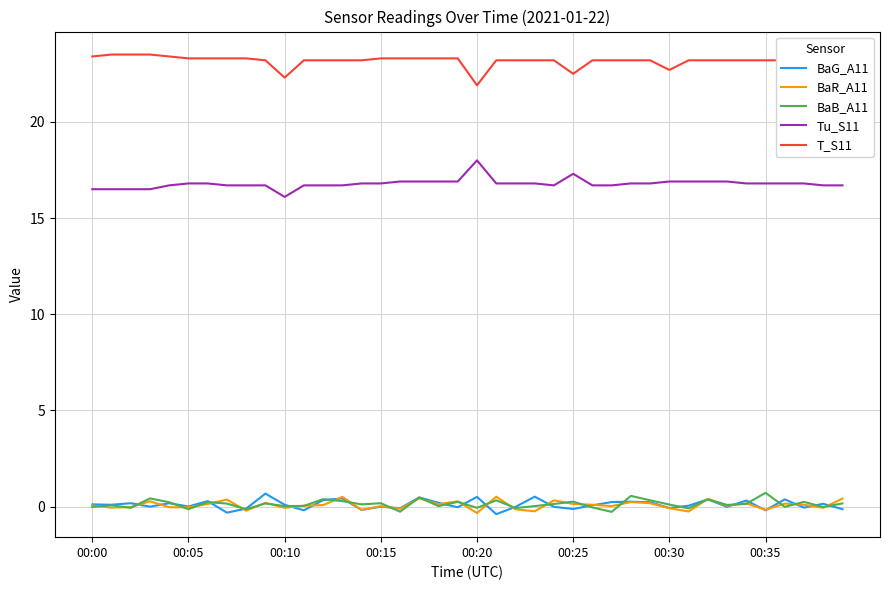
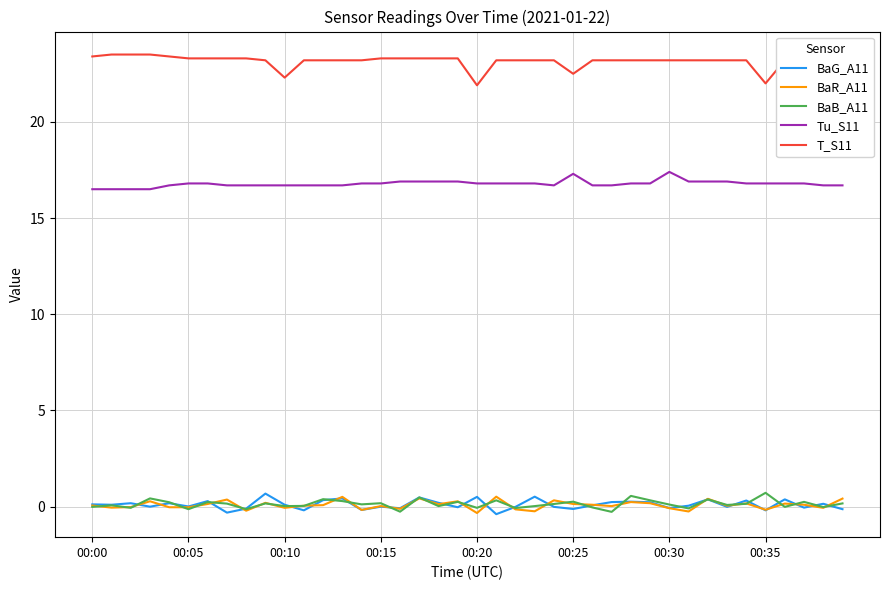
  {
    "BaG_A11": {
      "00:20": 0.5,
      "00:25": -0.1
    },
    "BaR_A11": {
      "00:20": -0.3
    },
    "BaB_A11": {
      "00:15": 0.2,
      "00:20": -0.1,
      "00:30": 0.1,
      "00:35": 0.7
    },
    "Tu_S11": {
      "00:00": 16.5,
      "00:05": 16.8,
-     "00:10": 16.1,
+     "00:10": 16.7,
      "00:15": 16.8,
-     "00:20": 18.0,
+     "00:20": 16.8,
      "00:25": 17.3,
-     "00:30": 16.9,
+     "00:30": 17.4,
      "00:35": 16.8
    },
    "T_S11": {
      "00:00": 23.4,
      "00:05": 23.3,
      "00:10": 22.3,
      "00:15": 23.3,
      "00:20": 21.9,
      "00:25": 22.5,
-     "00:30": 22.7,
-     "00:35": 23.2
+     "00:30": 23.2,
+     "00:35": 22.0
    }
  }
